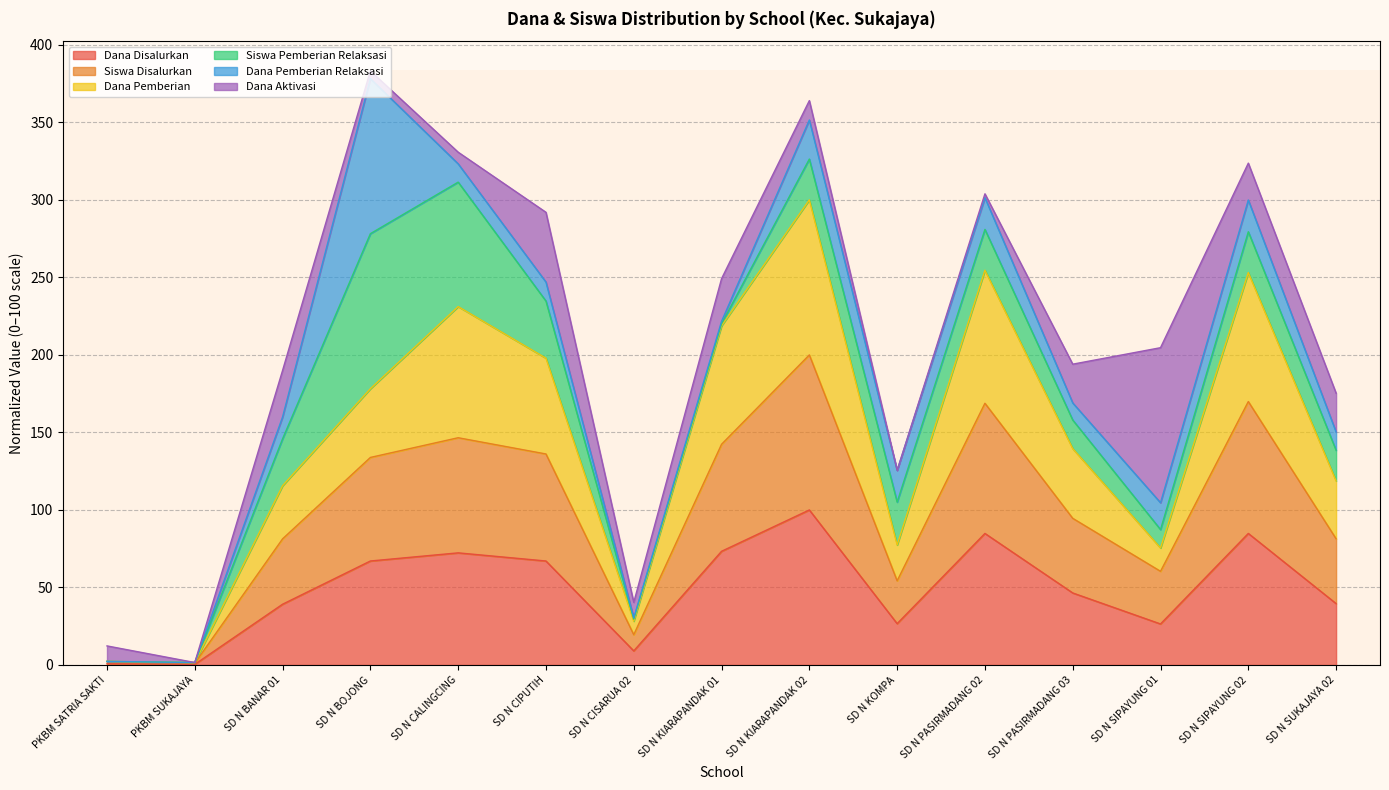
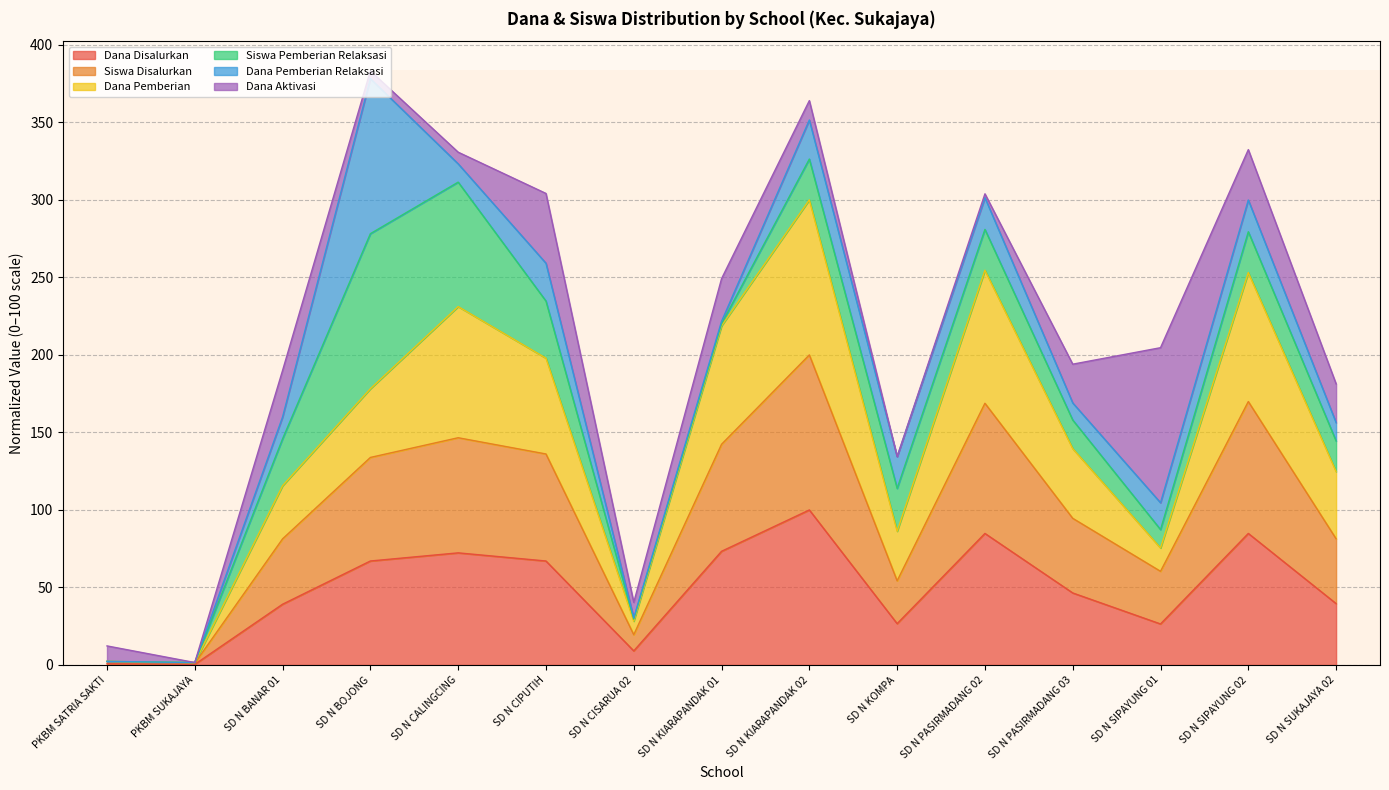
  {
    "Dana Pemberian": {
      "SD N BANAR 01": 34,
      "SD N BOJONG": 44,
      "SD N CALINGCING": 85,
      "SD N CIPUTIH": 62,
      "SD N KIARAPANDAK 02": 100,
-     "SD N KOMPA": 23,
+     "SD N KOMPA": 32,
      "SD N PASIRMADANG 02": 86,
      "SD N PASIRMADANG 03": 45,
      "SD N SIPAYUNG 01": 15,
      "SD N SIPAYUNG 02": 83,
-     "SD N SUKAJAYA 02": 37
+     "SD N SUKAJAYA 02": 43
    },
    "Siswa Pemberian Relaksasi": {
      "SD N BANAR 01": 30,
      "SD N BOJONG": 100,
      "SD N CALINGCING": 80,
      "SD N CIPUTIH": 37,
      "SD N KIARAPANDAK 02": 26,
      "SD N KOMPA": 28,
      "SD N PASIRMADANG 02": 26,
      "SD N PASIRMADANG 03": 18,
      "SD N SIPAYUNG 01": 12,
      "SD N SIPAYUNG 02": 26,
      "SD N SUKAJAYA 02": 20
    },
    "Dana Pemberian Relaksasi": {
      "SD N BANAR 01": 14,
      "SD N CALINGCING": 12,
-     "SD N CIPUTIH": 12,
+     "SD N CIPUTIH": 24,
      "SD N KIARAPANDAK 02": 25,
      "SD N PASIRMADANG 02": 20,
      "SD N PASIRMADANG 03": 11,
      "SD N SIPAYUNG 01": 17,
      "SD N SIPAYUNG 02": 20,
      "SD N SUKAJAYA 02": 12
    },
    "Dana Aktivasi": {
      "PKBM SATRIA SAKTI": 10,
      "SD N BANAR 01": 30,
      "SD N CALINGCING": 8,
      "SD N CIPUTIH": 45,
      "SD N CISARUA 02": 10,
      "SD N KIARAPANDAK 01": 28,
      "SD N KIARAPANDAK 02": 13,
      "SD N PASIRMADANG 02": 3,
      "SD N PASIRMADANG 03": 25,
      "SD N SIPAYUNG 01": 100,
-     "SD N SIPAYUNG 02": 24,
+     "SD N SIPAYUNG 02": 33,
      "SD N SUKAJAYA 02": 25
    }
  }
